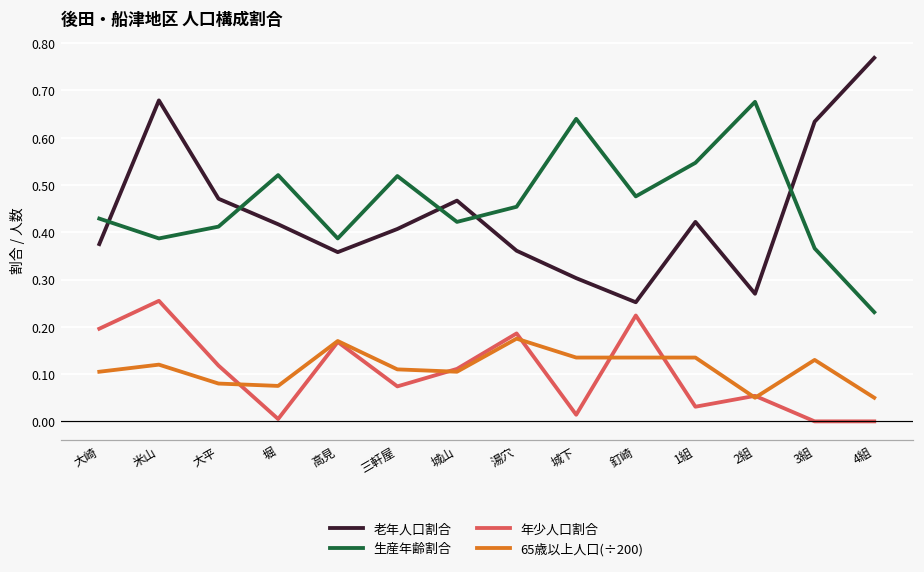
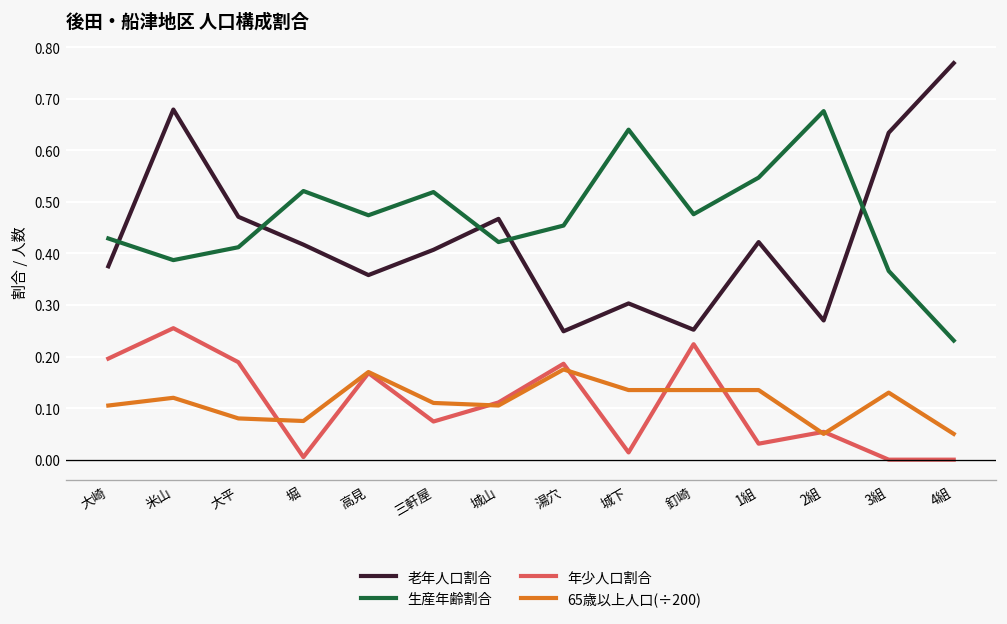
  {
    "老年人口割合": {
      "大崎": 0.38,
      "米山": 0.68,
      "大平": 0.47,
      "堀": 0.42,
      "高見": 0.36,
      "三軒屋": 0.41,
      "城山": 0.47,
-     "湯穴": 0.36,
+     "湯穴": 0.25,
      "城下": 0.30,
      "釘崎": 0.25,
      "1組": 0.42,
      "2組": 0.27,
      "3組": 0.63,
      "4組": 0.77
    },
    "生産年齢割合": {
      "大崎": 0.43,
      "米山": 0.39,
      "大平": 0.41,
      "堀": 0.52,
-     "高見": 0.39,
+     "高見": 0.47,
      "三軒屋": 0.52,
      "城山": 0.42,
      "湯穴": 0.45,
      "城下": 0.64,
      "釘崎": 0.48,
      "1組": 0.55,
      "2組": 0.68,
      "3組": 0.37,
      "4組": 0.23
    },
    "年少人口割合": {
      "大崎": 0.20,
      "米山": 0.26,
-     "大平": 0.12,
+     "大平": 0.19,
      "堀": 0.01,
      "三軒屋": 0.07,
      "湯穴": 0.19,
      "城下": 0.01,
      "釘崎": 0.22,
      "1組": 0.03,
      "3組": 0.00,
      "4組": 0.00
    },
    "65歳以上人口(÷200)": {
      "大崎": 0.11,
      "米山": 0.12,
      "大平": 0.08,
      "堀": 0.08,
      "三軒屋": 0.11,
      "湯穴": 0.18,
      "城下": 0.14,
      "釘崎": 0.14,
      "1組": 0.14,
      "3組": 0.13,
      "4組": 0.05
    }
  }
